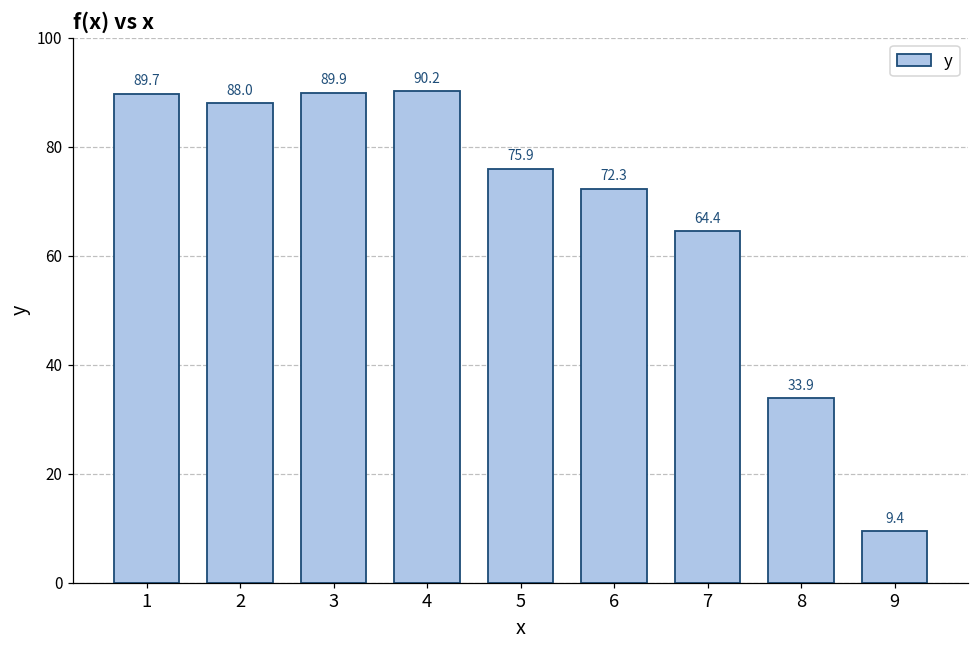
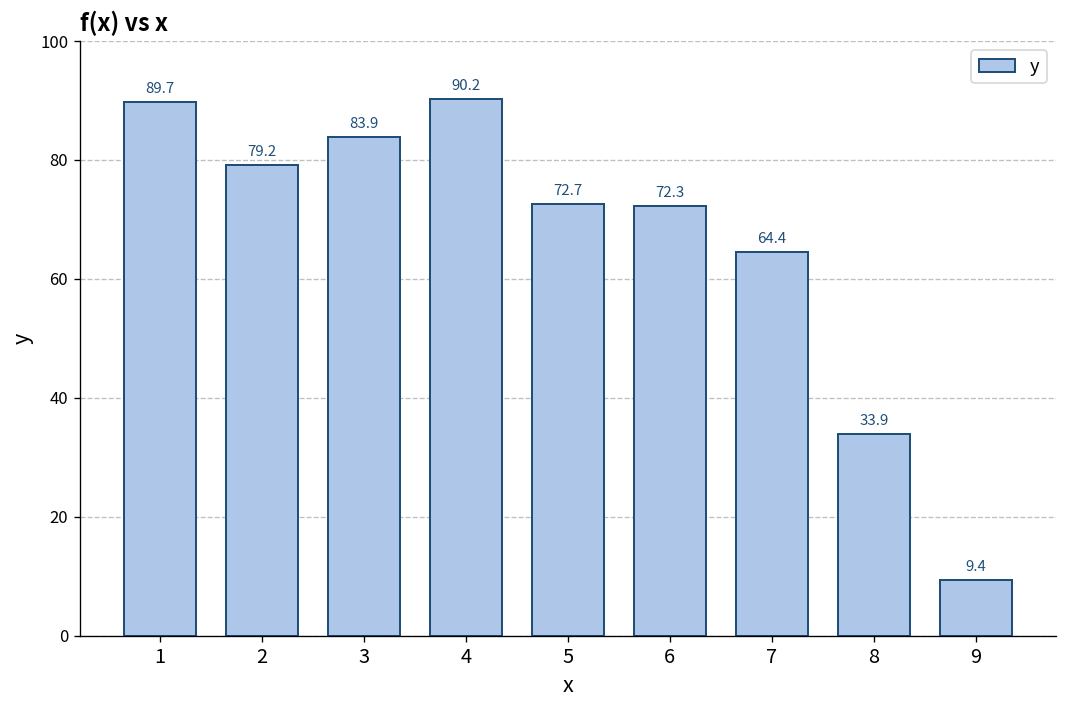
  {
    "1": 89.7,
-   "2": 88.0,
-   "3": 89.9,
+   "2": 79.2,
+   "3": 83.9,
    "4": 90.2,
-   "5": 75.9,
+   "5": 72.7,
    "6": 72.3,
    "7": 64.4,
    "8": 33.9,
    "9": 9.4
  }
